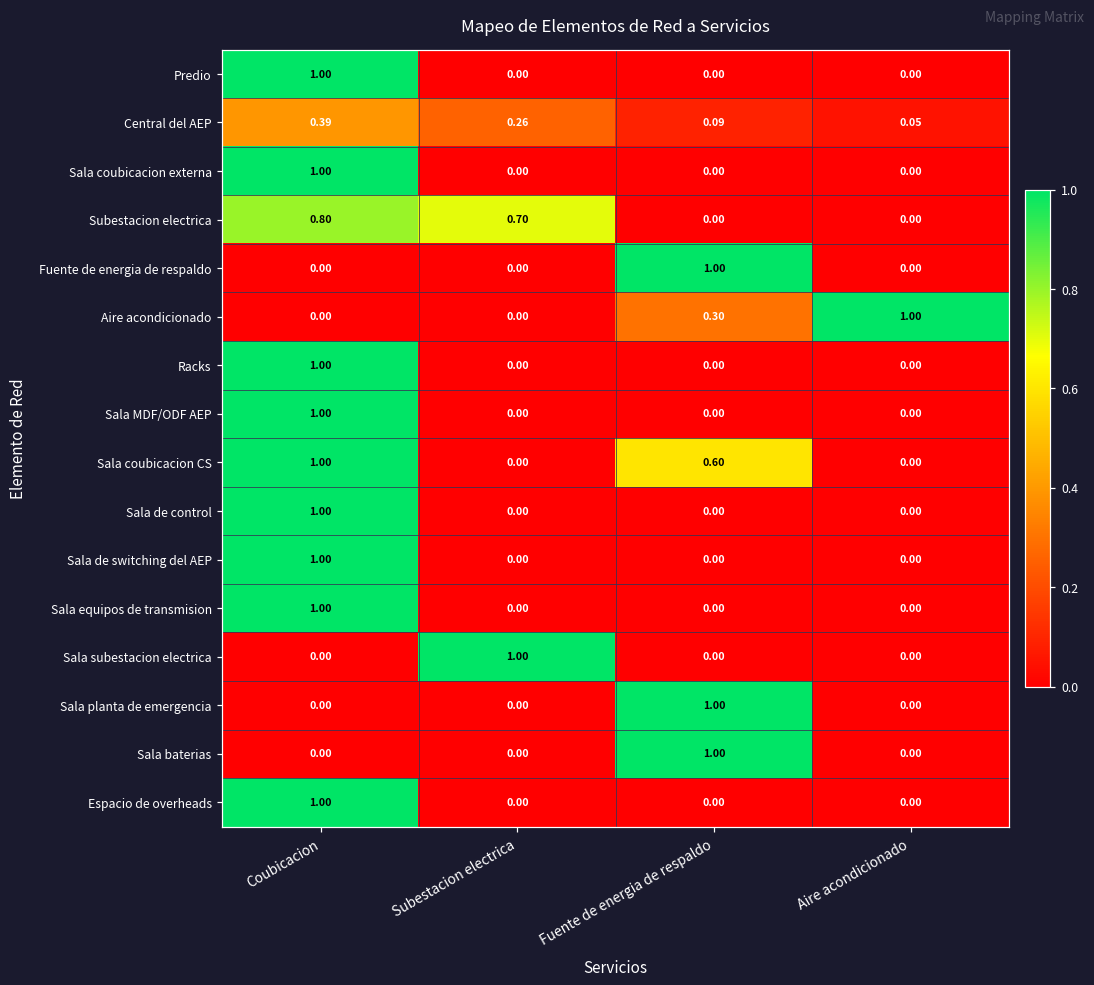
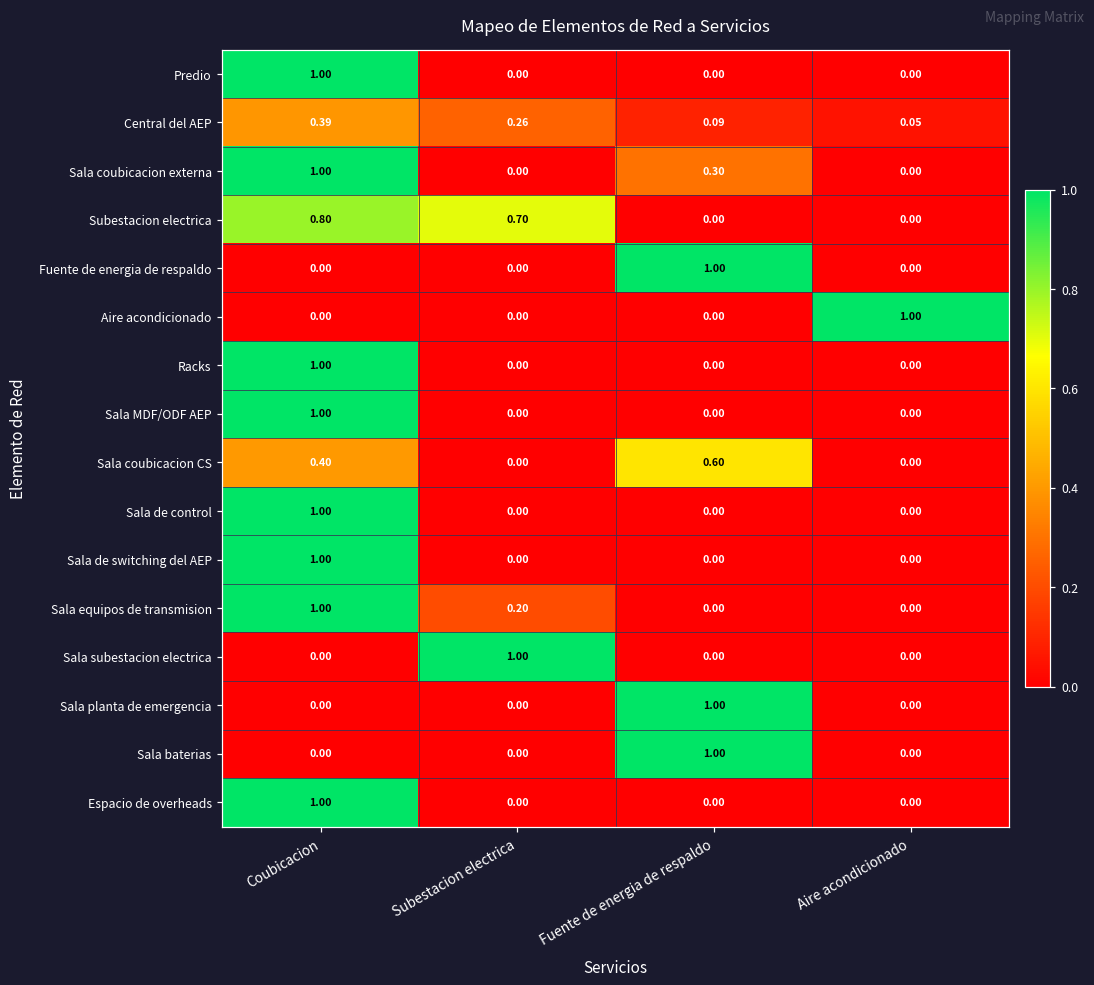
  {
    "Predio": {
      "Coubicacion": 1.00,
      "Subestacion electrica": 0.00,
      "Fuente de energia de respaldo": 0.00,
      "Aire acondicionado": 0.00
    },
    "Central del AEP": {
      "Coubicacion": 0.39,
      "Subestacion electrica": 0.26,
      "Fuente de energia de respaldo": 0.09,
      "Aire acondicionado": 0.05
    },
    "Sala coubicacion externa": {
      "Coubicacion": 1.00,
      "Subestacion electrica": 0.00,
-     "Fuente de energia de respaldo": 0.00,
+     "Fuente de energia de respaldo": 0.30,
      "Aire acondicionado": 0.00
    },
    "Subestacion electrica": {
      "Coubicacion": 0.80,
      "Subestacion electrica": 0.70,
      "Fuente de energia de respaldo": 0.00,
      "Aire acondicionado": 0.00
    },
    "Fuente de energia de respaldo": {
      "Coubicacion": 0.00,
      "Subestacion electrica": 0.00,
      "Fuente de energia de respaldo": 1.00,
      "Aire acondicionado": 0.00
    },
    "Aire acondicionado": {
      "Coubicacion": 0.00,
      "Subestacion electrica": 0.00,
-     "Fuente de energia de respaldo": 0.30,
+     "Fuente de energia de respaldo": 0.00,
      "Aire acondicionado": 1.00
    },
    "Racks": {
      "Coubicacion": 1.00,
      "Subestacion electrica": 0.00,
      "Fuente de energia de respaldo": 0.00,
      "Aire acondicionado": 0.00
    },
    "Sala MDF/ODF AEP": {
      "Coubicacion": 1.00,
      "Subestacion electrica": 0.00,
      "Fuente de energia de respaldo": 0.00,
      "Aire acondicionado": 0.00
    },
    "Sala coubicacion CS": {
-     "Coubicacion": 1.00,
+     "Coubicacion": 0.40,
      "Subestacion electrica": 0.00,
      "Fuente de energia de respaldo": 0.60,
      "Aire acondicionado": 0.00
    },
    "Sala de control": {
      "Coubicacion": 1.00,
      "Subestacion electrica": 0.00,
      "Fuente de energia de respaldo": 0.00,
      "Aire acondicionado": 0.00
    },
    "Sala de switching del AEP": {
      "Coubicacion": 1.00,
      "Subestacion electrica": 0.00,
      "Fuente de energia de respaldo": 0.00,
      "Aire acondicionado": 0.00
    },
    "Sala equipos de transmision": {
      "Coubicacion": 1.00,
-     "Subestacion electrica": 0.00,
+     "Subestacion electrica": 0.20,
      "Fuente de energia de respaldo": 0.00,
      "Aire acondicionado": 0.00
    },
    "Sala subestacion electrica": {
      "Coubicacion": 0.00,
      "Subestacion electrica": 1.00,
      "Fuente de energia de respaldo": 0.00,
      "Aire acondicionado": 0.00
    },
    "Sala planta de emergencia": {
      "Coubicacion": 0.00,
      "Subestacion electrica": 0.00,
      "Fuente de energia de respaldo": 1.00,
      "Aire acondicionado": 0.00
    },
    "Sala baterias": {
      "Coubicacion": 0.00,
      "Subestacion electrica": 0.00,
      "Fuente de energia de respaldo": 1.00,
      "Aire acondicionado": 0.00
    },
    "Espacio de overheads": {
      "Coubicacion": 1.00,
      "Subestacion electrica": 0.00,
      "Fuente de energia de respaldo": 0.00,
      "Aire acondicionado": 0.00
    }
  }
